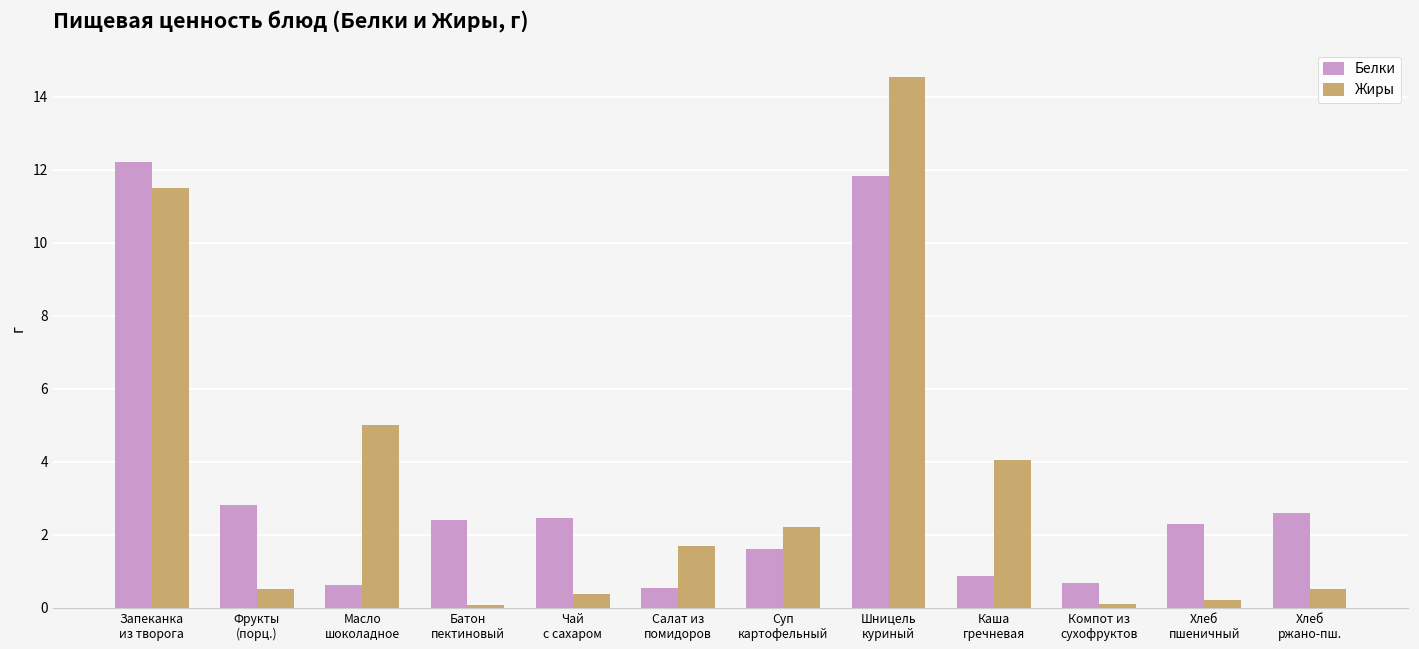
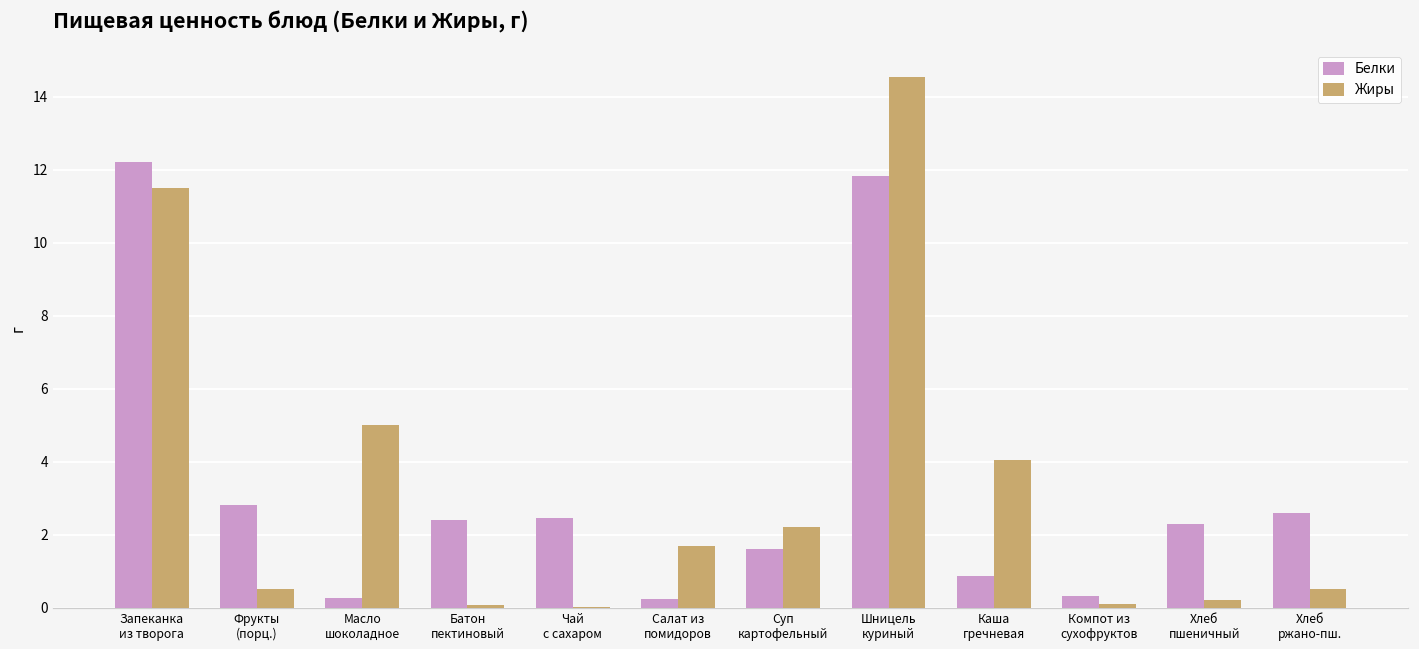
  {
    "Белки": {
      "Запеканка из творога": 12.2,
      "Фрукты (порц.)": 2.8,
-     "Масло шоколадное": 0.6,
+     "Масло шоколадное": 0.3,
      "Батон пектиновый": 2.4,
      "Чай с сахаром": 2.5,
-     "Салат из помидоров": 0.5,
+     "Салат из помидоров": 0.2,
      "Суп картофельный": 1.6,
      "Шницель куриный": 11.8,
      "Каша гречневая": 0.9,
-     "Компот из сухофруктов": 0.7,
+     "Компот из сухофруктов": 0.3,
      "Хлеб пшеничный": 2.3,
      "Хлеб ржано-пш.": 2.6
    },
    "Жиры": {
      "Запеканка из творога": 11.5,
      "Фрукты (порц.)": 0.5,
      "Масло шоколадное": 5.0,
      "Батон пектиновый": 0.1,
-     "Чай с сахаром": 0.4,
+     "Чай с сахаром": 0.0,
      "Салат из помидоров": 1.7,
      "Суп картофельный": 2.2,
      "Шницель куриный": 14.6,
      "Каша гречневая": 4.1,
      "Компот из сухофруктов": 0.1,
      "Хлеб пшеничный": 0.2,
      "Хлеб ржано-пш.": 0.5
    }
  }
